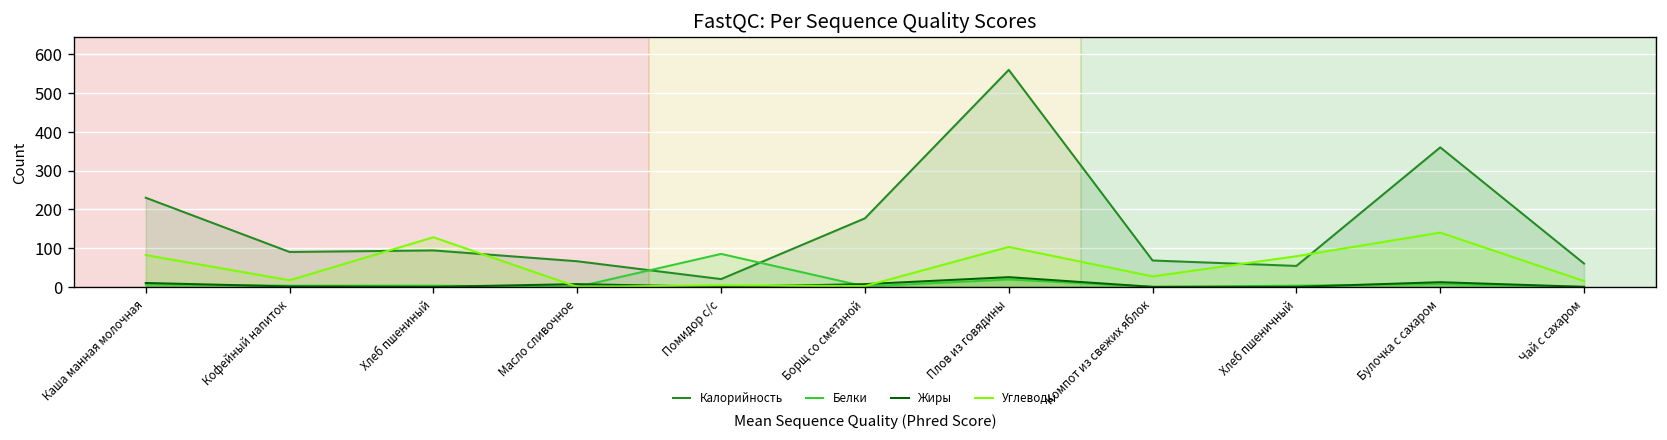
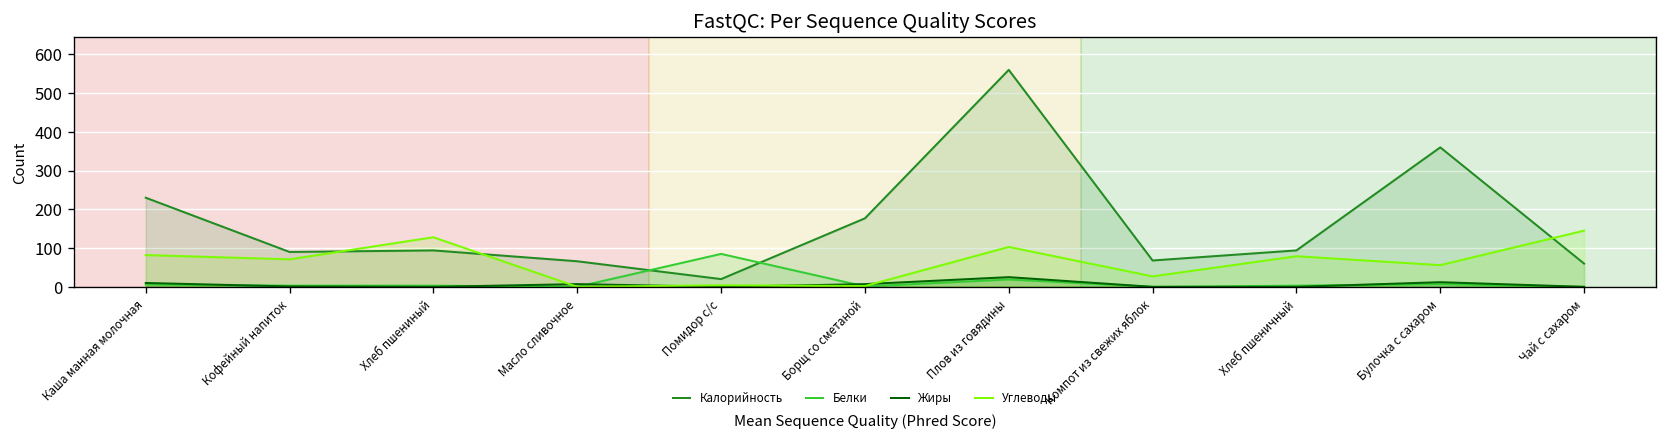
  {
    "Калорийность": {
      "Каша манная молочная": 230,
      "Кофейный напиток": 90,
      "Хлеб пшениный": 90,
      "Масло сливочное": 70,
      "Помидор с/с": 20,
      "Борщ со сметаной": 180,
      "Плов из говядины": 560,
      "Компот из свежих яблок": 70,
-     "Хлеб пшеничный": 50,
+     "Хлеб пшеничный": 90,
      "Булочка с сахаром": 360,
      "Чай с сахаром": 60
    },
    "Белки": {
      "Помидор с/с": 90
    },
    "Углеводы": {
      "Каша манная молочная": 80,
-     "Кофейный напиток": 20,
+     "Кофейный напиток": 70,
      "Хлеб пшениный": 130,
      "Плов из говядины": 100,
      "Компот из свежих яблок": 30,
      "Хлеб пшеничный": 80,
-     "Булочка с сахаром": 140,
-     "Чай с сахаром": 20
+     "Булочка с сахаром": 60,
+     "Чай с сахаром": 150
    }
  }
